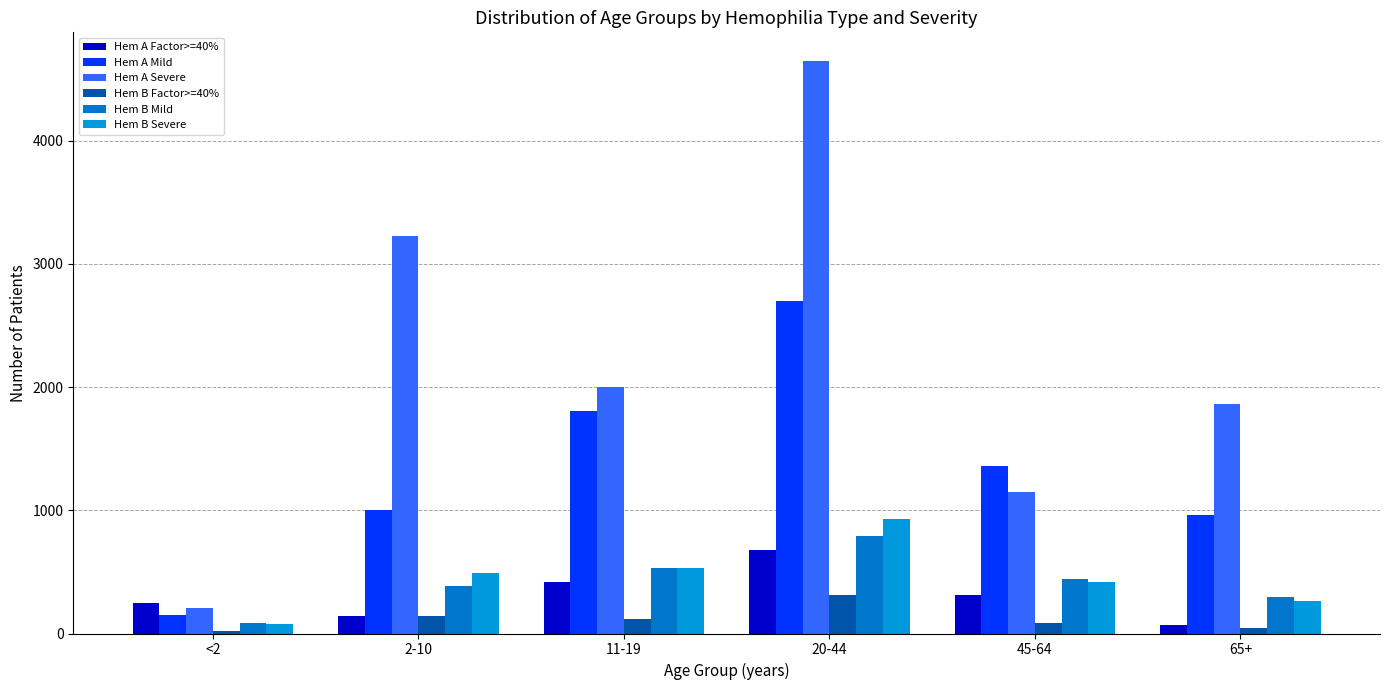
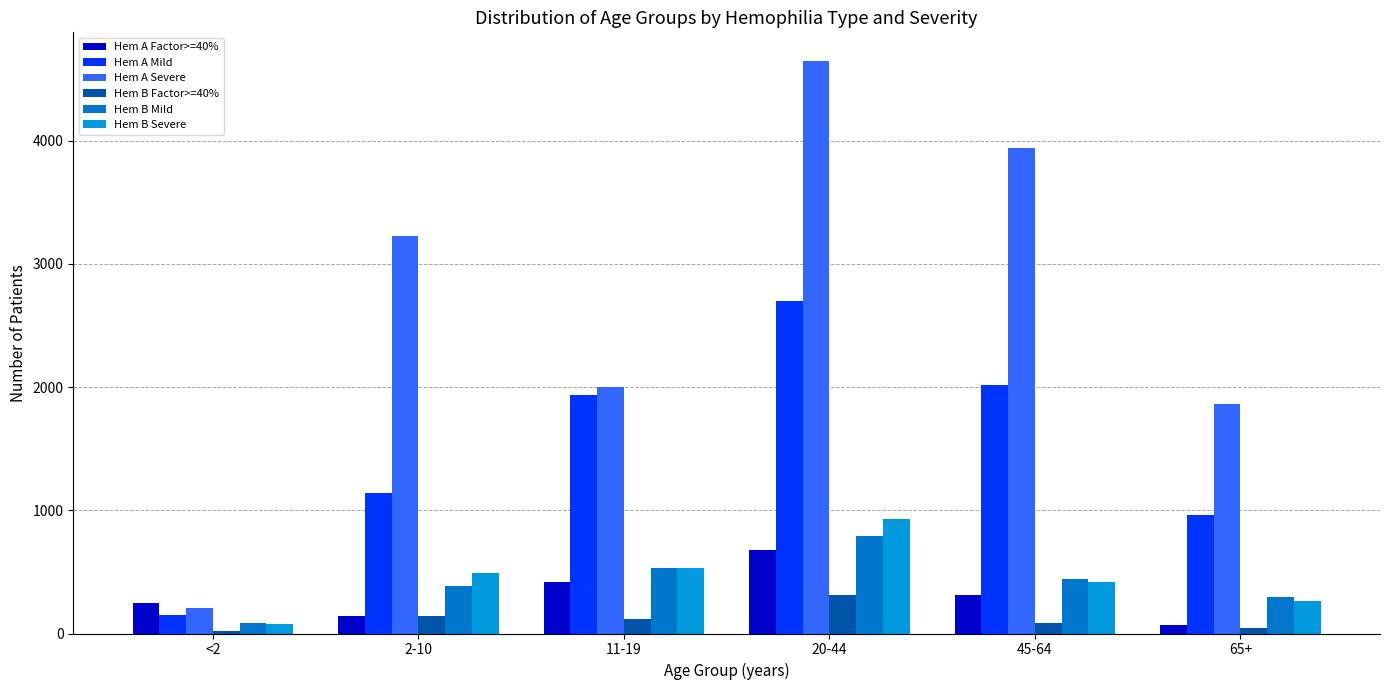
  {
    "Hem A Factor>=40%": {
      "<2": 250,
      "2-10": 140,
      "11-19": 420,
      "20-44": 680,
      "45-64": 310,
      "65+": 70
    },
    "Hem A Mild": {
      "<2": 150,
-     "2-10": 1010,
-     "11-19": 1810,
+     "2-10": 1140,
+     "11-19": 1940,
      "20-44": 2700,
-     "45-64": 1360,
+     "45-64": 2020,
      "65+": 960
    },
    "Hem A Severe": {
      "<2": 200,
      "2-10": 3230,
      "11-19": 2000,
      "20-44": 4650,
-     "45-64": 1150,
+     "45-64": 3940,
      "65+": 1870
    }
  }
